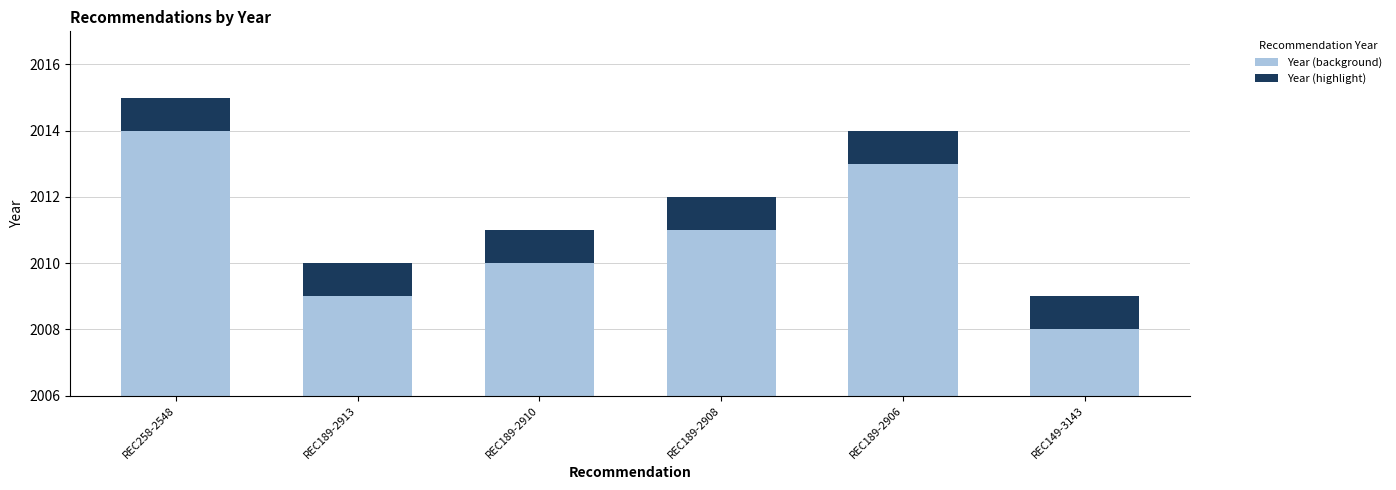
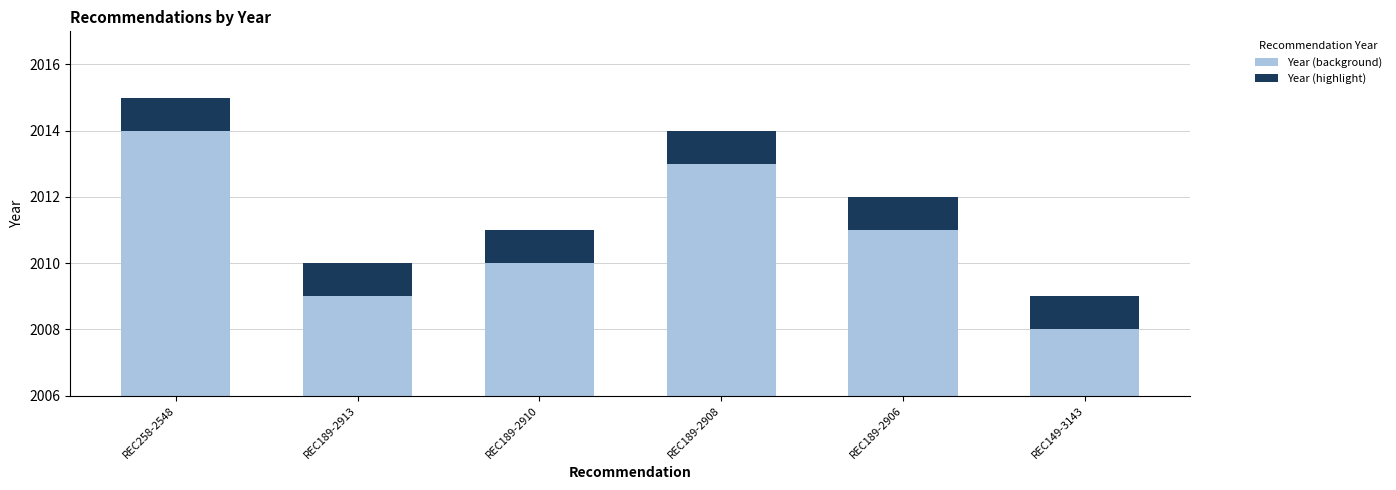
  {
    "Year (background)": {
      "REC258-2548": 2014,
      "REC189-2913": 2009,
      "REC189-2910": 2010,
-     "REC189-2908": 2011,
-     "REC189-2906": 2013,
+     "REC189-2908": 2013,
+     "REC189-2906": 2011,
      "REC149-3143": 2008
    },
    "Year (highlight)": {
      "REC258-2548": 1,
      "REC189-2913": 1,
      "REC189-2910": 1,
      "REC189-2908": 1,
      "REC189-2906": 1,
      "REC149-3143": 1
    }
  }
